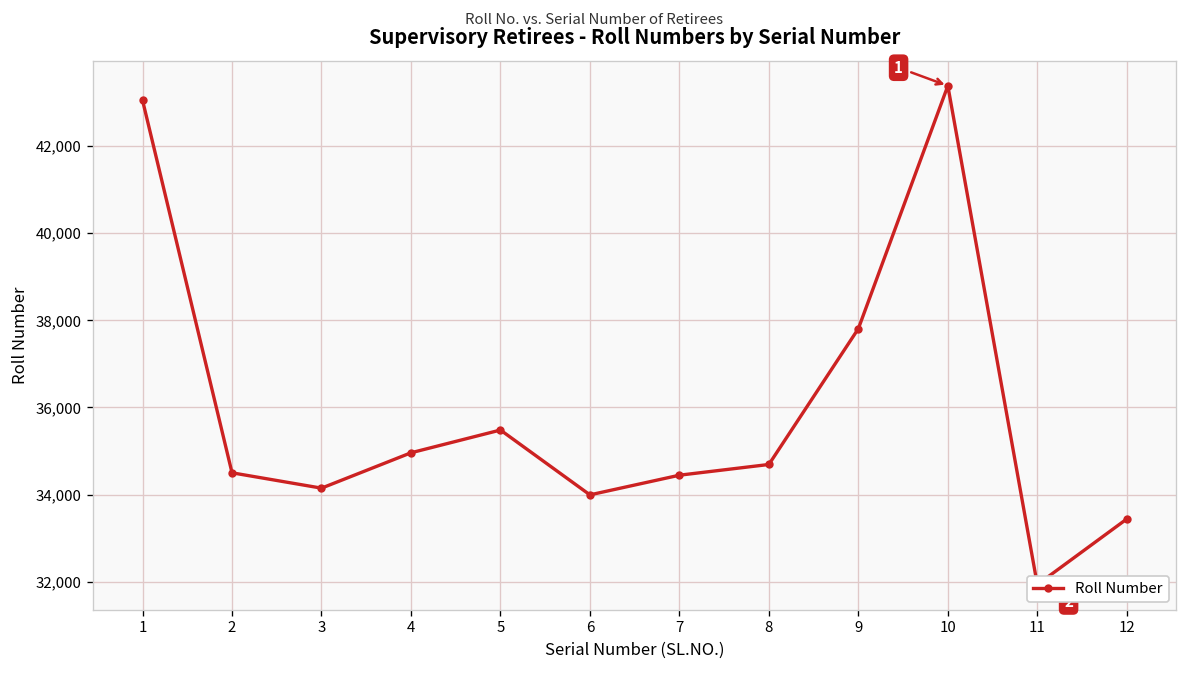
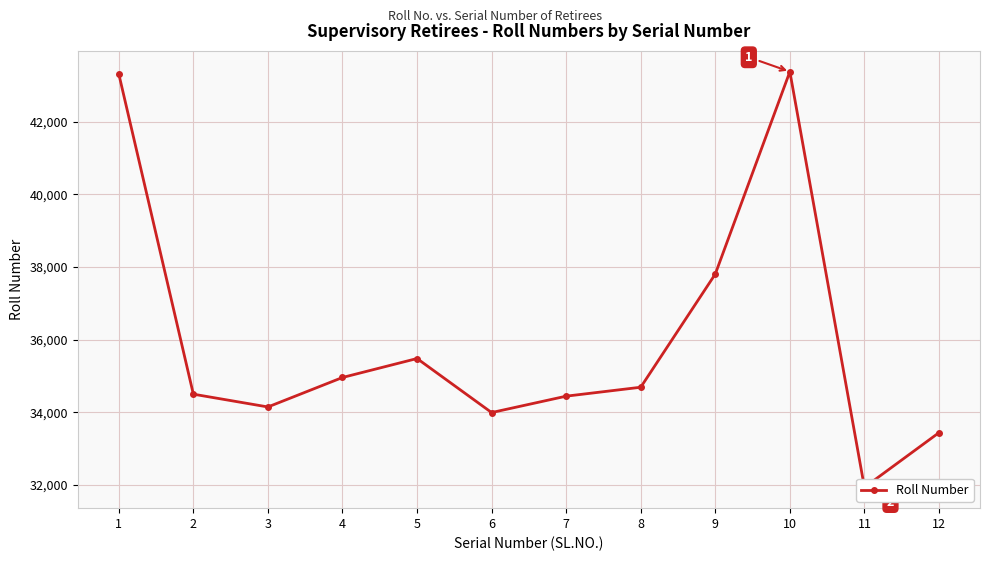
  {
-   "1": "43,000",
+   "1": "43,300",
    "2": "34,500",
    "3": "34,100",
    "4": "35,000",
    "5": "35,500",
    "6": "34,000",
    "7": "34,400",
    "8": "34,700",
    "9": "37,800",
    "10": "43,400",
    "12": "33,400"
  }
